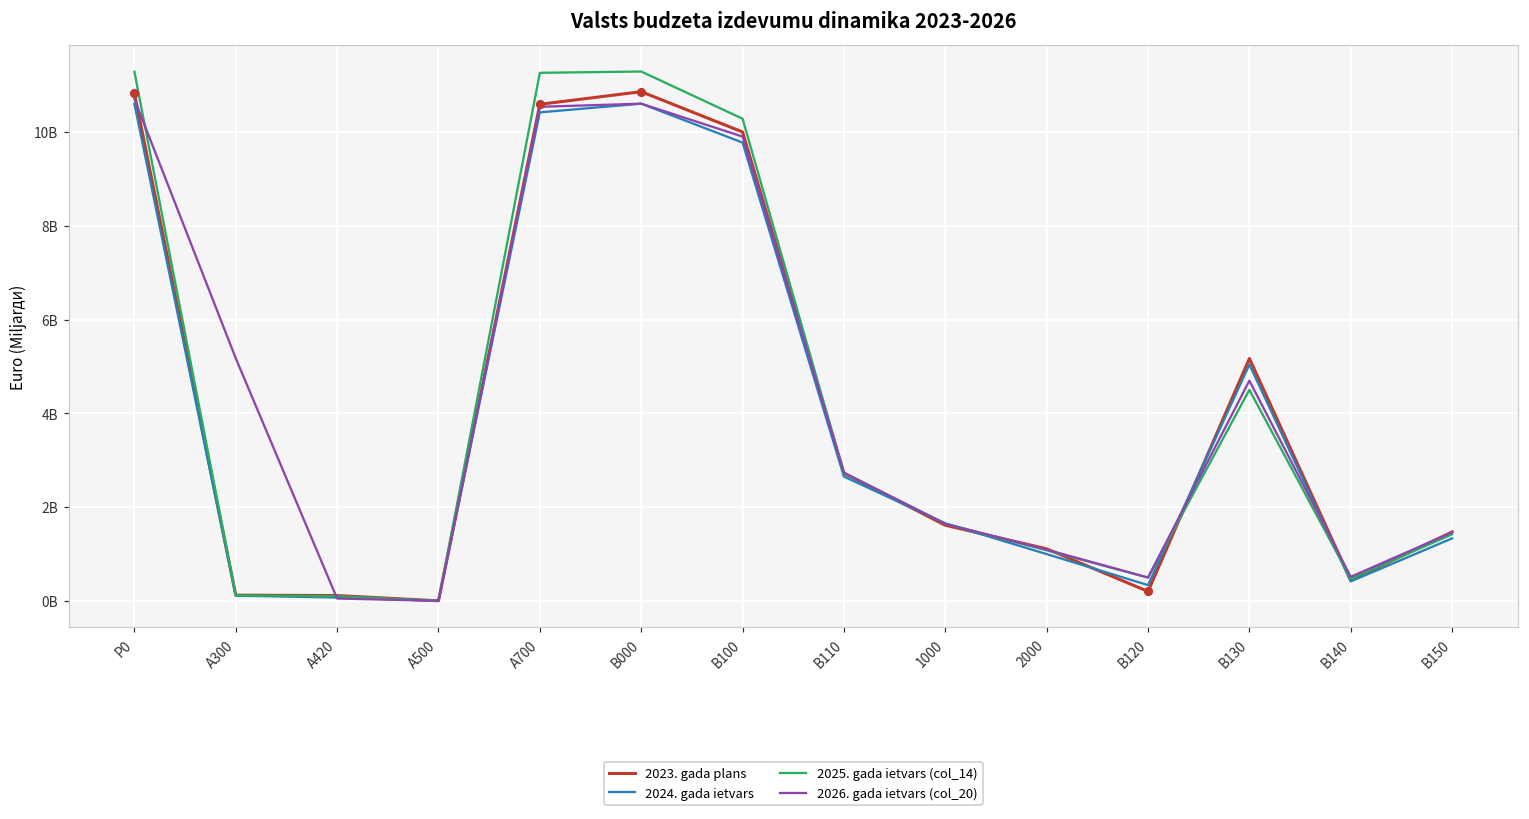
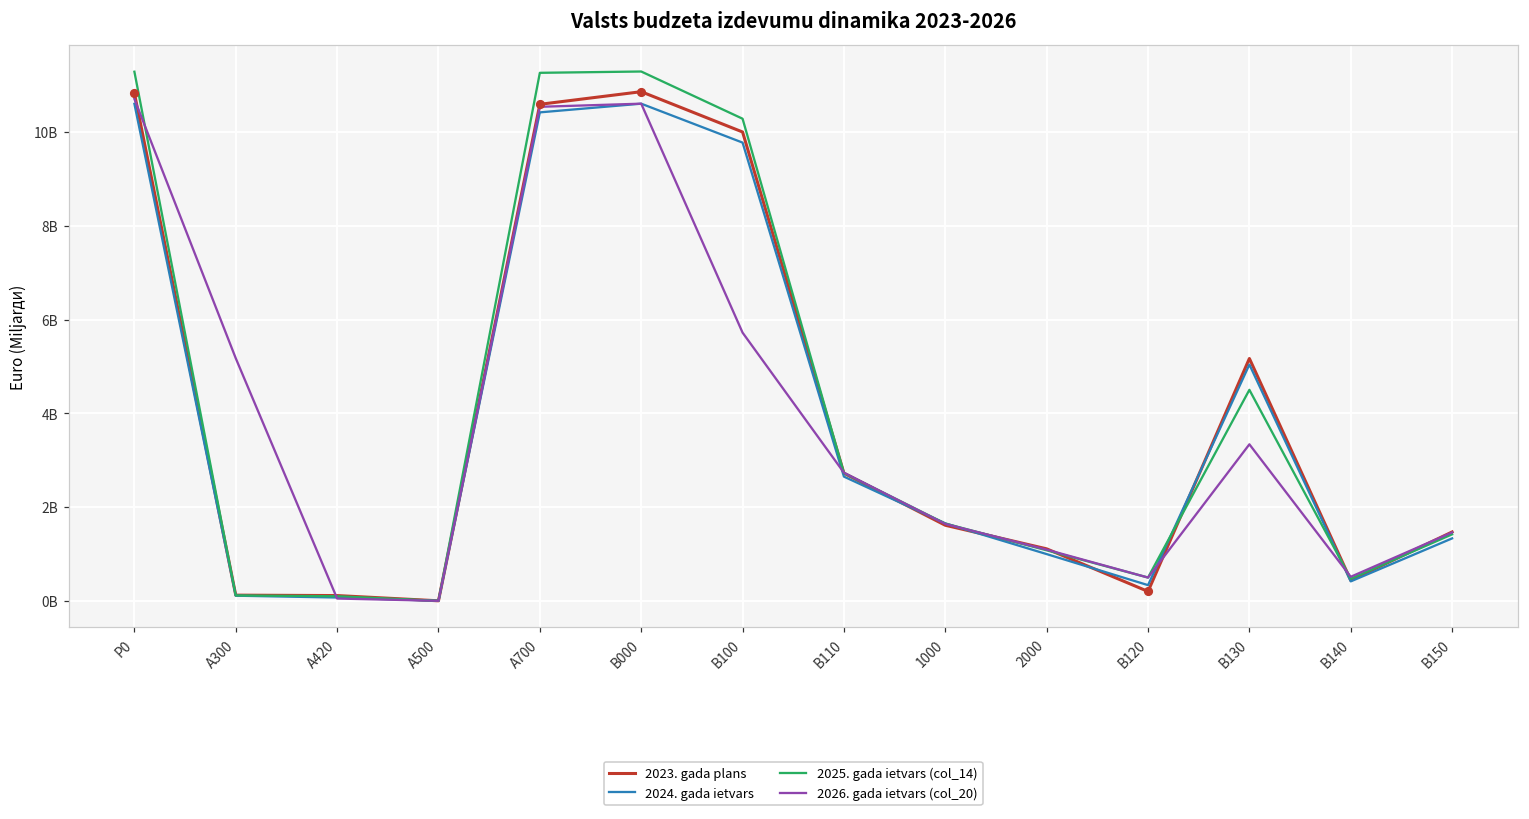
  {
    "2024. gada ietvars": {
      "P0": 10600000000,
      "A700": 10400000000,
      "B100": 9800000000,
      "B110": 2700000000,
      "2000": 1000000000,
      "B120": 300000000,
      "B130": 5000000000,
      "B150": 1300000000
    },
    "2025. gada ietvars (col_14)": {
      "P0": 11300000000,
      "A700": 11300000000,
      "B000": 11300000000,
      "B100": 10300000000,
      "B130": 4500000000
    },
    "2026. gada ietvars (col_20)": {
      "P0": 10700000000,
      "A300": 5200000000,
-     "B100": 9900000000,
-     "B130": 4700000000
+     "B100": 5700000000,
+     "B130": 3300000000
    }
  }
